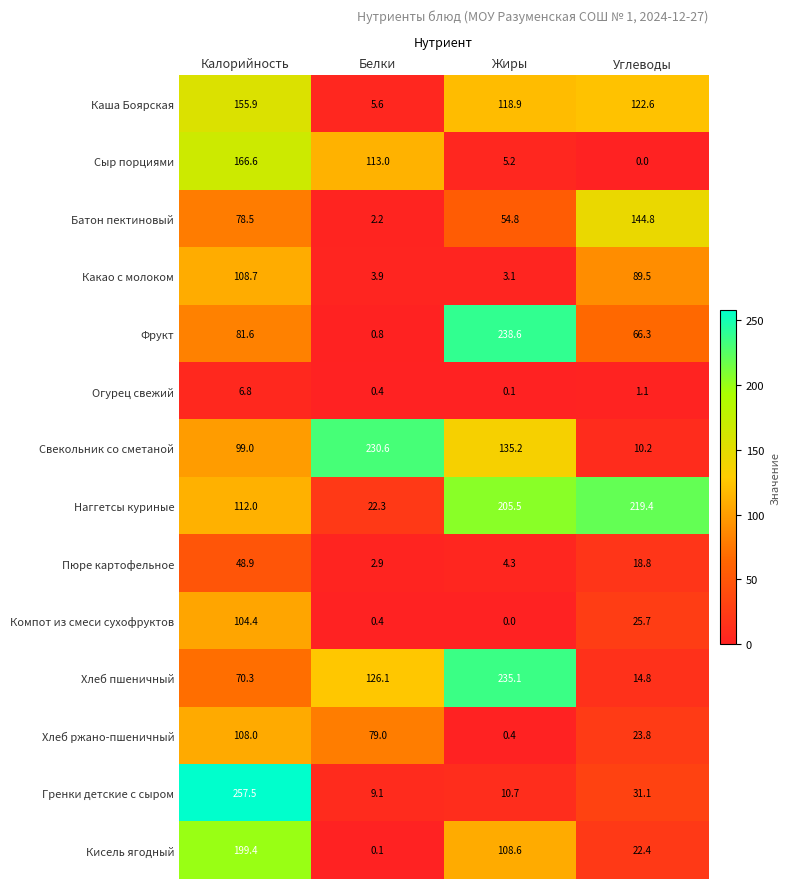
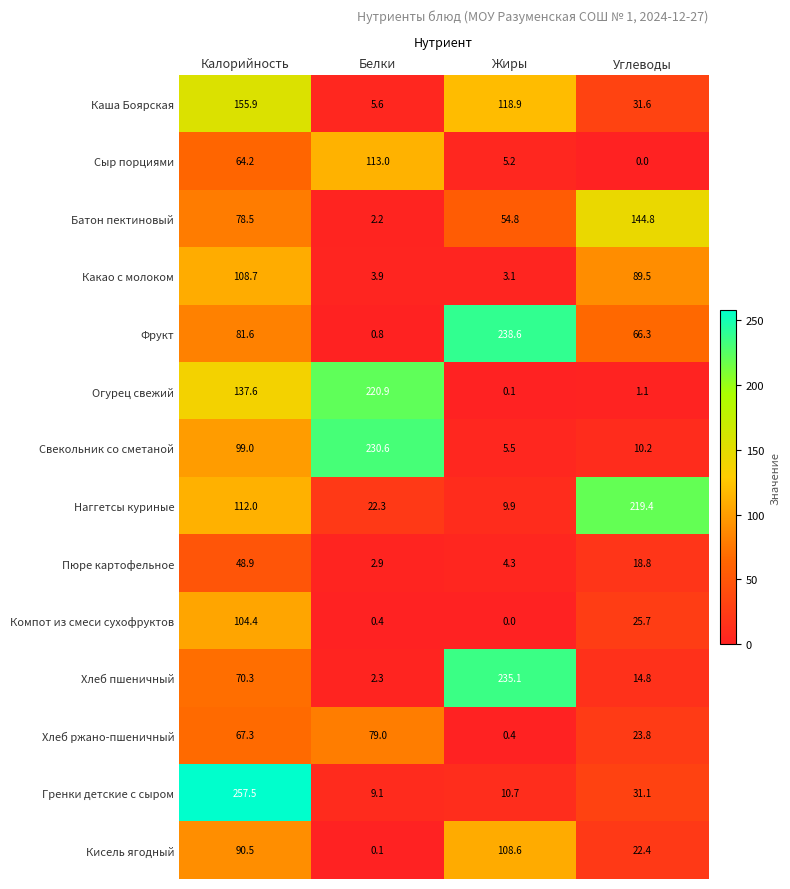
  {
    "Каша Боярская": {
      "Калорийность": 155.9,
      "Белки": 5.6,
      "Жиры": 118.9,
-     "Углеводы": 122.6
+     "Углеводы": 31.6
    },
    "Сыр порциями": {
-     "Калорийность": 166.6,
+     "Калорийность": 64.2,
      "Белки": 113.0,
      "Жиры": 5.2,
      "Углеводы": 0.0
    },
    "Батон пектиновый": {
      "Калорийность": 78.5,
      "Белки": 2.2,
      "Жиры": 54.8,
      "Углеводы": 144.8
    },
    "Какао с молоком": {
      "Калорийность": 108.7,
      "Белки": 3.9,
      "Жиры": 3.1,
      "Углеводы": 89.5
    },
    "Фрукт": {
      "Калорийность": 81.6,
      "Белки": 0.8,
      "Жиры": 238.6,
      "Углеводы": 66.3
    },
    "Огурец свежий": {
-     "Калорийность": 6.8,
-     "Белки": 0.4,
+     "Калорийность": 137.6,
+     "Белки": 220.9,
      "Жиры": 0.1,
      "Углеводы": 1.1
    },
    "Свекольник со сметаной": {
      "Калорийность": 99.0,
      "Белки": 230.6,
-     "Жиры": 135.2,
+     "Жиры": 5.5,
      "Углеводы": 10.2
    },
    "Наггетсы куриные": {
      "Калорийность": 112.0,
      "Белки": 22.3,
-     "Жиры": 205.5,
+     "Жиры": 9.9,
      "Углеводы": 219.4
    },
    "Пюре картофельное": {
      "Калорийность": 48.9,
      "Белки": 2.9,
      "Жиры": 4.3,
      "Углеводы": 18.8
    },
    "Компот из смеси сухофруктов": {
      "Калорийность": 104.4,
      "Белки": 0.4,
      "Жиры": 0.0,
      "Углеводы": 25.7
    },
    "Хлеб пшеничный": {
      "Калорийность": 70.3,
-     "Белки": 126.1,
+     "Белки": 2.3,
      "Жиры": 235.1,
      "Углеводы": 14.8
    },
    "Хлеб ржано-пшеничный": {
-     "Калорийность": 108.0,
+     "Калорийность": 67.3,
      "Белки": 79.0,
      "Жиры": 0.4,
      "Углеводы": 23.8
    },
    "Гренки детские с сыром": {
      "Калорийность": 257.5,
      "Белки": 9.1,
      "Жиры": 10.7,
      "Углеводы": 31.1
    },
    "Кисель ягодный": {
-     "Калорийность": 199.4,
+     "Калорийность": 90.5,
      "Белки": 0.1,
      "Жиры": 108.6,
      "Углеводы": 22.4
    }
  }
